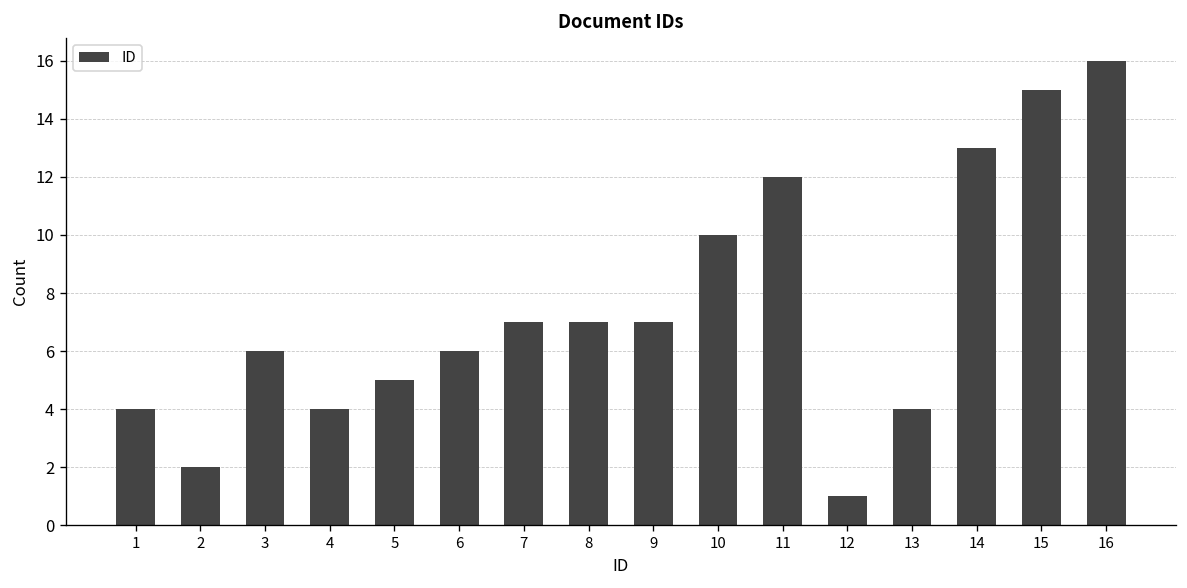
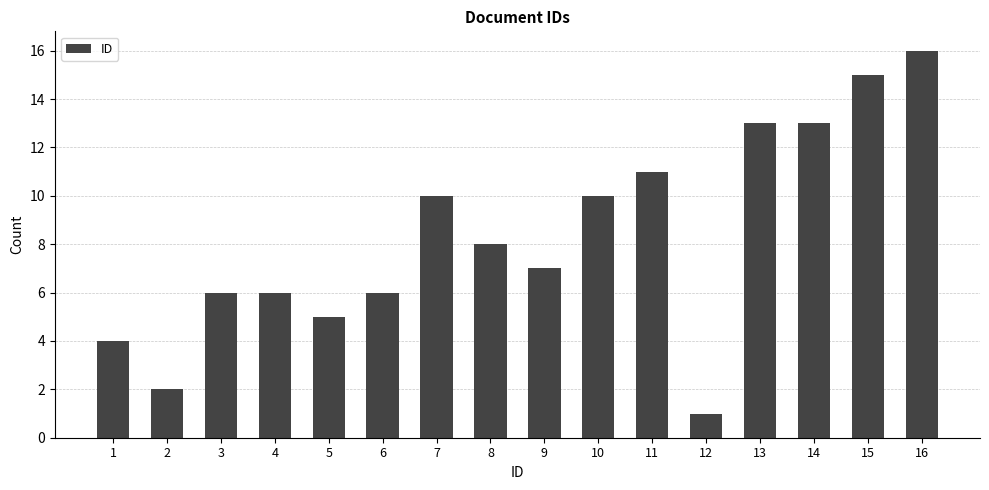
  {
    "1": 4,
    "2": 2,
    "3": 6,
-   "4": 4,
+   "4": 6,
    "5": 5,
    "6": 6,
-   "7": 7,
-   "8": 7,
+   "7": 10,
+   "8": 8,
    "9": 7,
    "10": 10,
-   "11": 12,
+   "11": 11,
    "12": 1,
-   "13": 4,
+   "13": 13,
    "14": 13,
    "15": 15,
    "16": 16
  }
